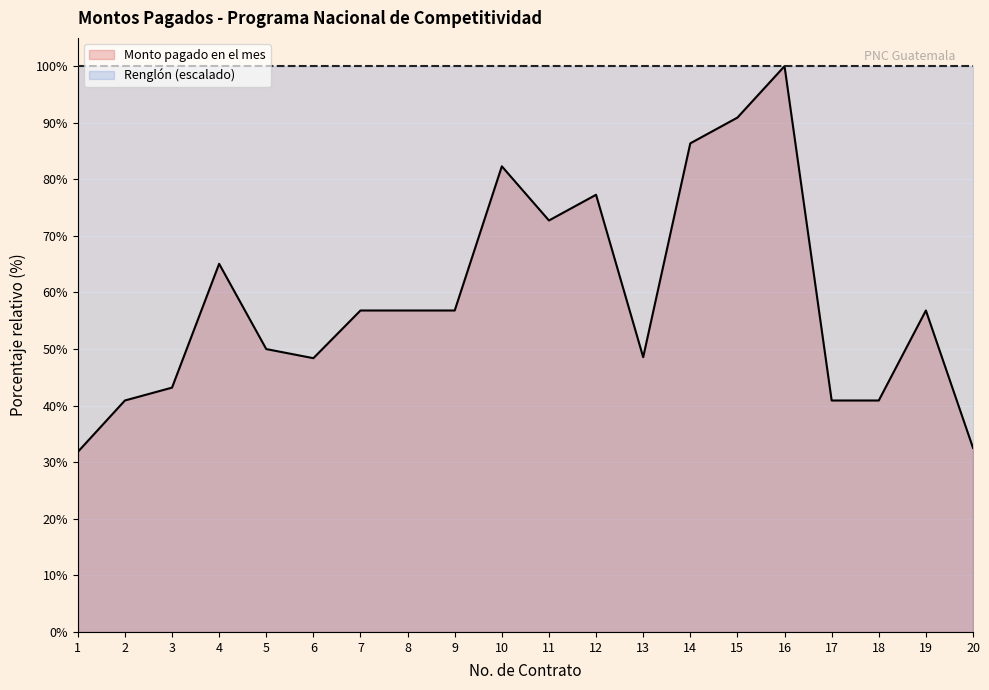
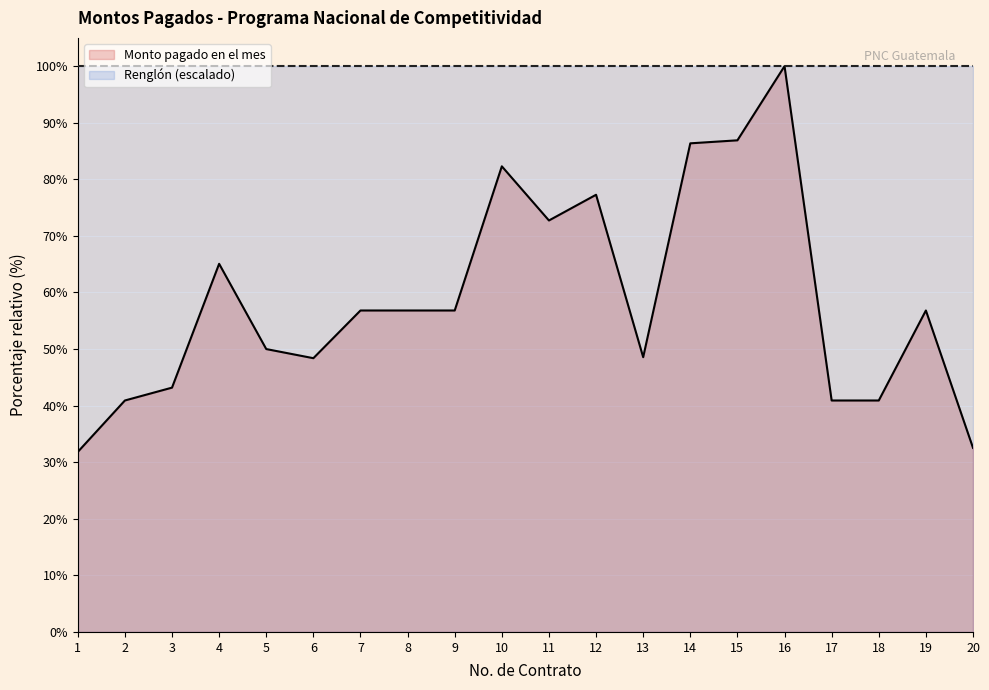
  {
    "Monto pagado en el mes": {
      "1": "32%",
      "2": "41%",
      "3": "43%",
      "4": "65%",
      "5": "50%",
      "6": "48%",
      "7": "57%",
      "8": "57%",
      "9": "57%",
      "10": "82%",
      "11": "73%",
      "12": "77%",
      "13": "49%",
      "14": "86%",
-     "15": "91%",
+     "15": "87%",
      "17": "41%",
      "18": "41%",
      "19": "57%",
      "20": "33%"
    },
    "Renglón (escalado)": {
      "1": "100%",
      "6": "100%",
      "7": "100%",
      "8": "100%",
      "9": "100%",
      "10": "100%",
      "11": "100%",
      "12": "100%",
      "13": "100%",
      "14": "100%",
      "15": "100%",
      "17": "100%",
      "18": "100%",
      "19": "100%",
      "20": "100%"
    }
  }
